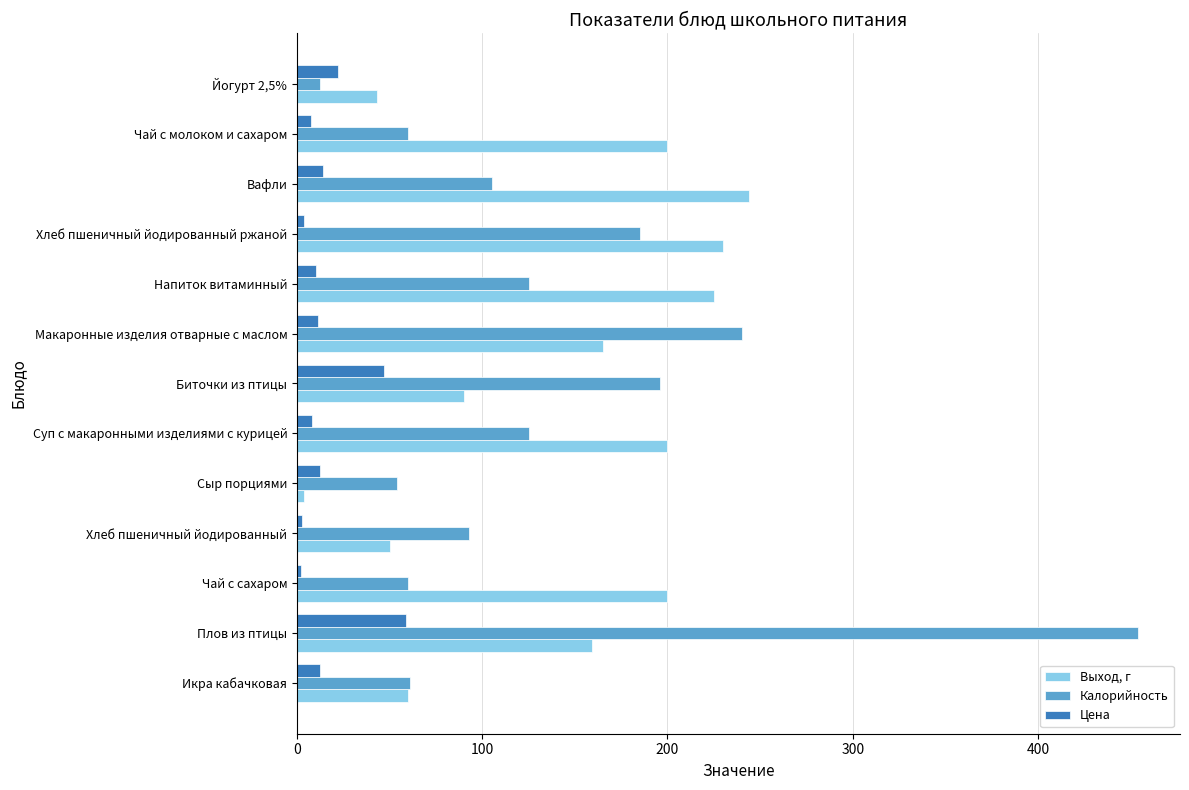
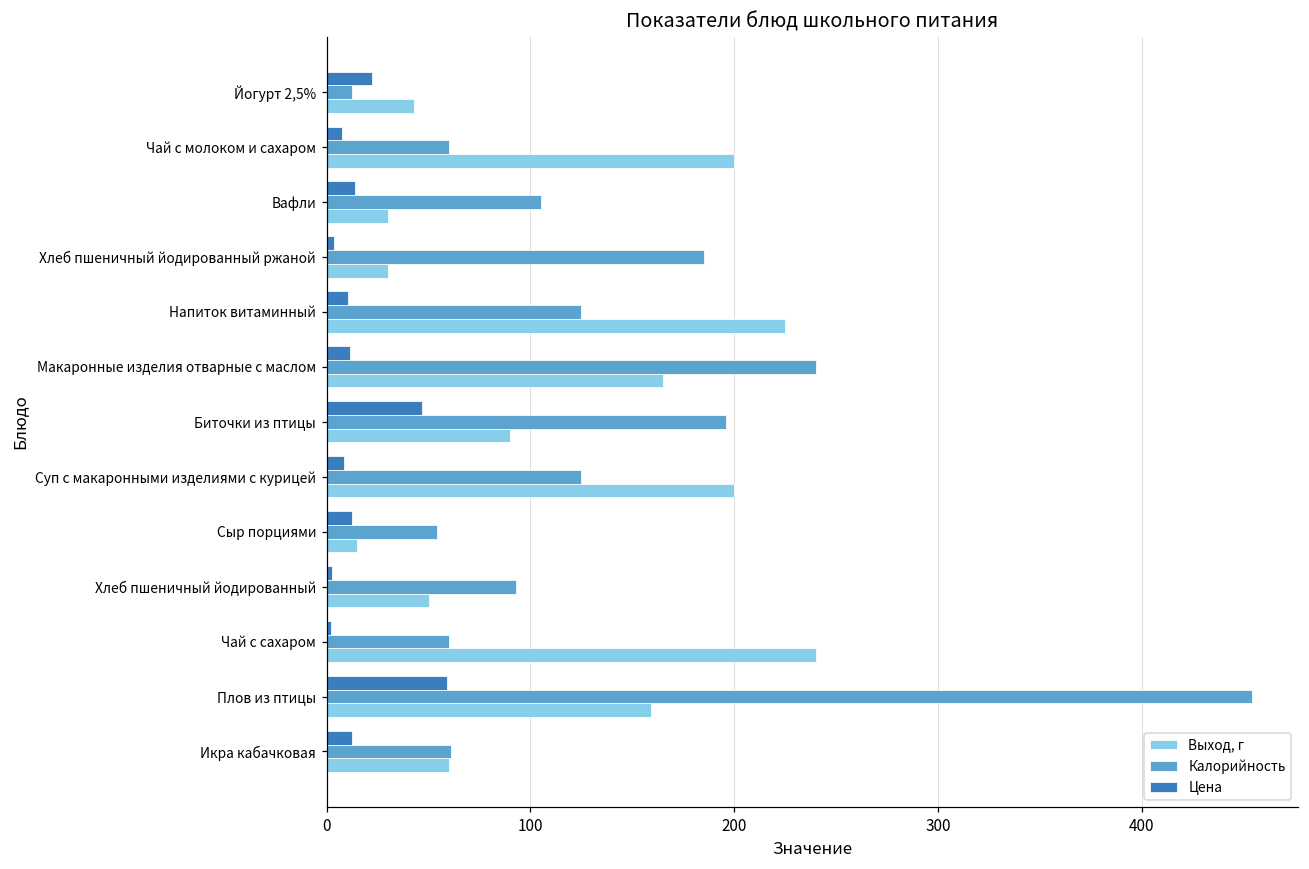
  {
    "Выход, г": {
      "Йогурт 2,5%": 43,
      "Чай с молоком и сахаром": 200,
-     "Вафли": 244,
-     "Хлеб пшеничный йодированный ржаной": 230,
+     "Вафли": 30,
+     "Хлеб пшеничный йодированный ржаной": 30,
      "Напиток витаминный": 225,
      "Макаронные изделия отварные с маслом": 165,
      "Биточки из птицы": 90,
      "Суп с макаронными изделиями с курицей": 200,
-     "Сыр порциями": 4,
+     "Сыр порциями": 15,
      "Хлеб пшеничный йодированный": 50,
-     "Чай с сахаром": 200,
+     "Чай с сахаром": 240,
      "Плов из птицы": 159,
      "Икра кабачковая": 60
    }
  }
